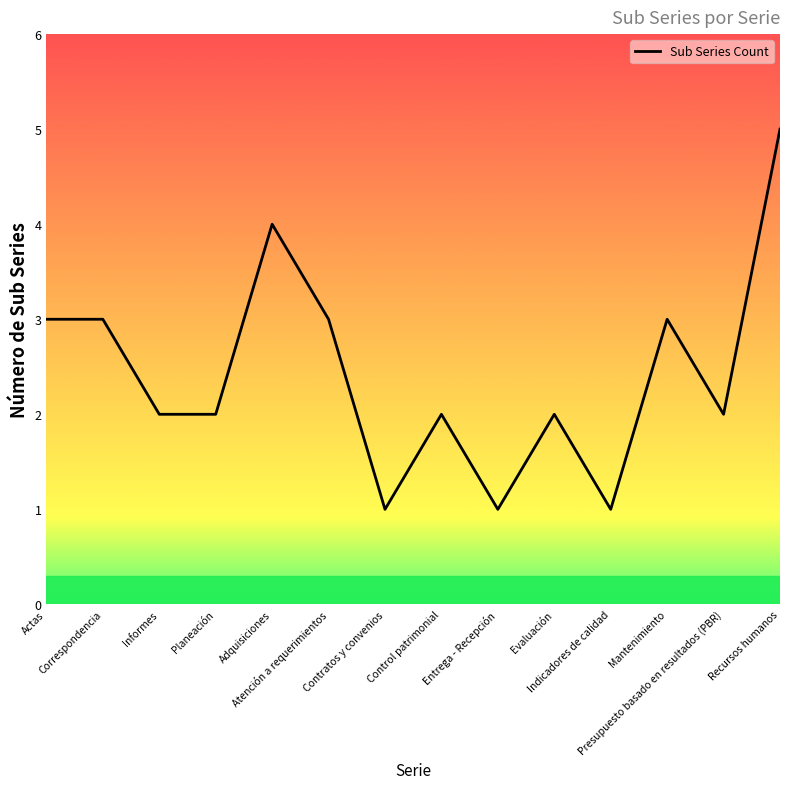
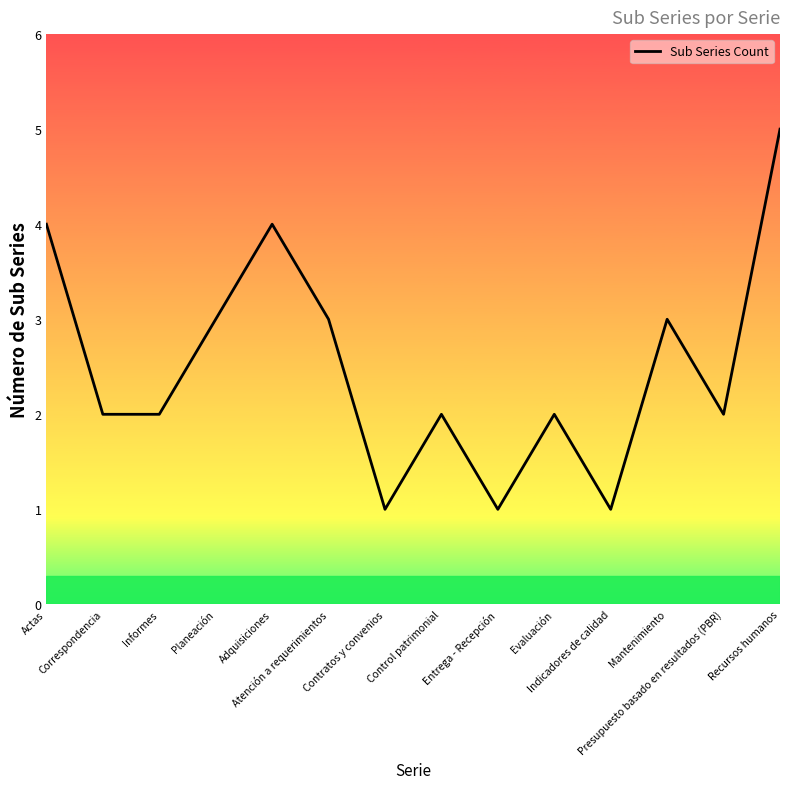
  {
-   "Actas": 3,
-   "Correspondencia": 3,
+   "Actas": 4,
+   "Correspondencia": 2,
    "Informes": 2,
-   "Planeación": 2,
+   "Planeación": 3,
    "Adquisiciones": 4,
    "Atención a requerimientos": 3,
    "Contratos y convenios": 1,
    "Control patrimonial": 2,
    "Entrega - Recepción": 1,
    "Evaluación": 2,
    "Indicadores de calidad": 1,
    "Mantenimiento": 3,
    "Presupuesto basado en resultados (PBR)": 2,
    "Recursos humanos": 5
  }
